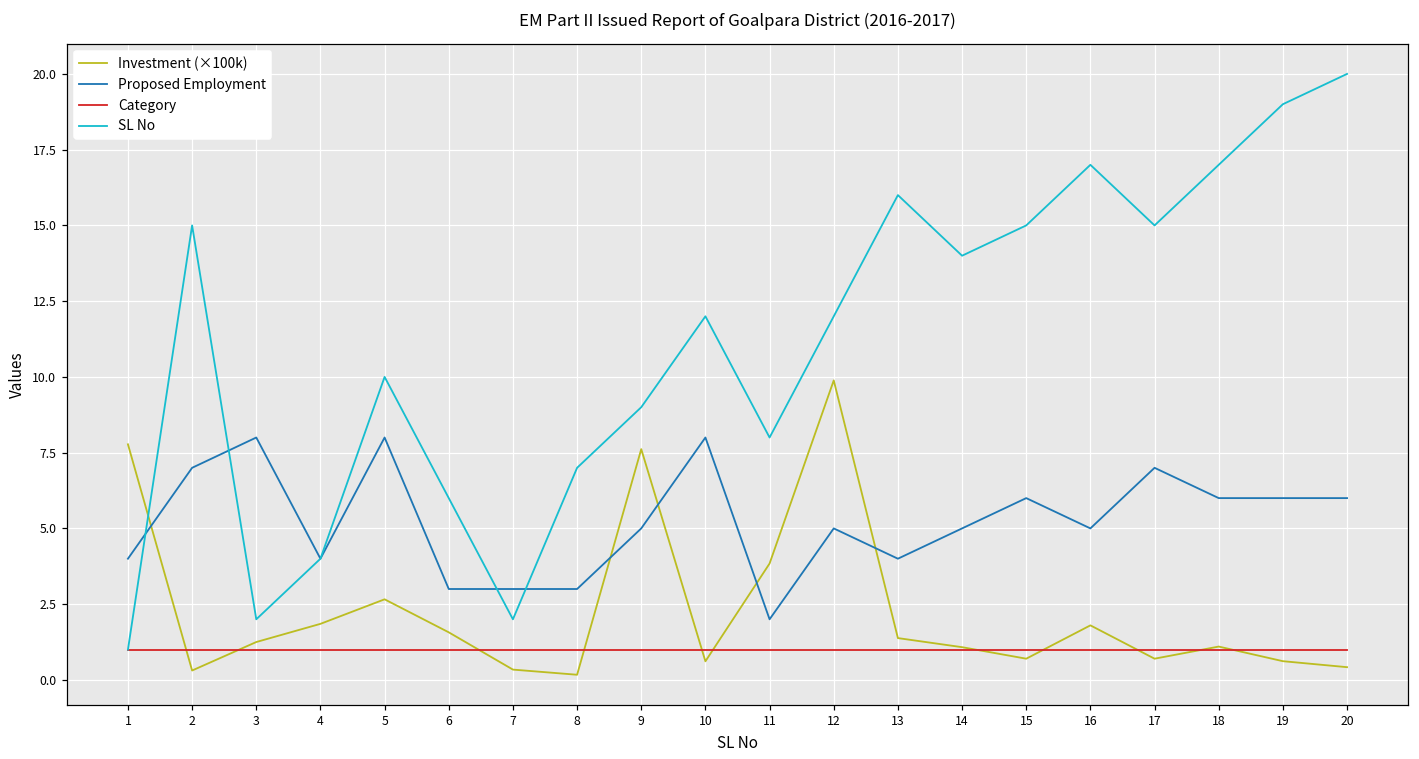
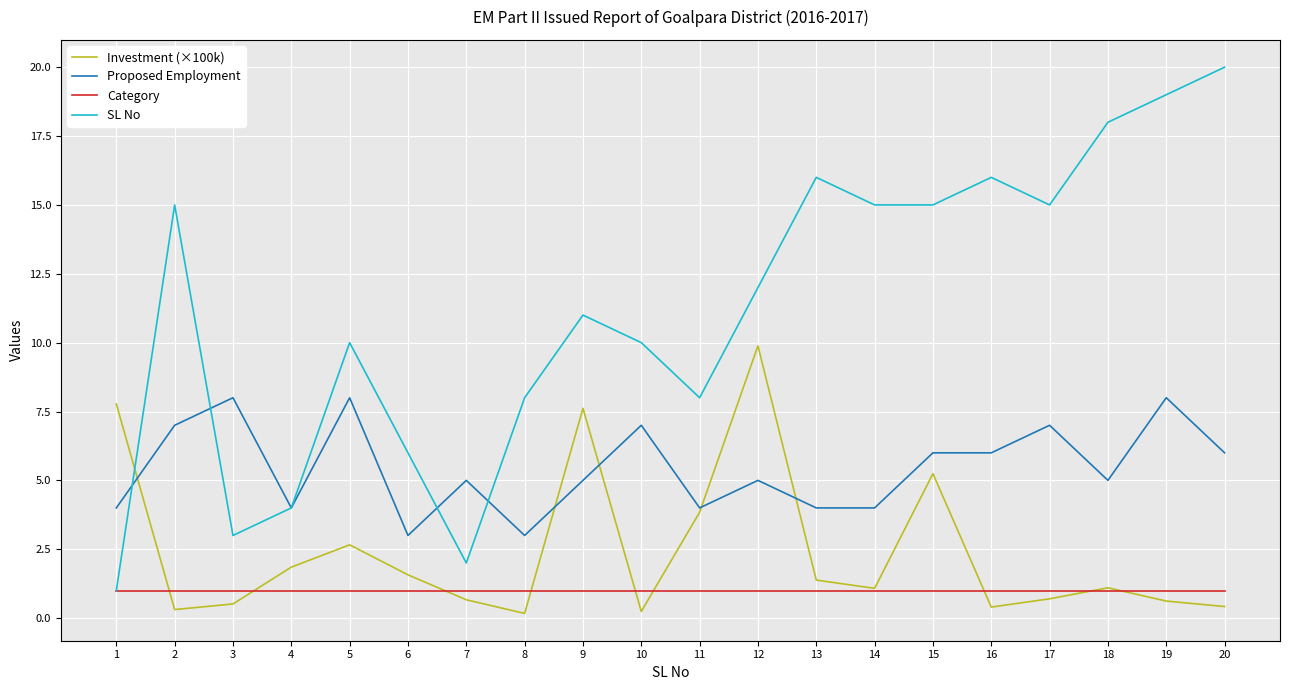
  {
    "Investment (×100k)": {
      "1": 7.8,
      "2": 0.3,
-     "3": 1.3,
+     "3": 0.5,
      "4": 1.9,
      "5": 2.7,
      "6": 1.6,
-     "7": 0.3,
+     "7": 0.7,
      "8": 0.2,
      "9": 7.6,
-     "10": 0.6,
+     "10": 0.2,
      "11": 3.8,
      "12": 9.9,
      "13": 1.4,
-     "15": 0.7,
-     "16": 1.8,
+     "15": 5.2,
+     "16": 0.4,
      "17": 0.7,
      "18": 1.1,
      "19": 0.6,
      "20": 0.4
    },
    "Proposed Employment": {
      "1": 4,
      "2": 7,
      "3": 8,
      "5": 8,
      "6": 3,
-     "7": 3,
+     "7": 5,
      "8": 3,
      "9": 5,
-     "10": 8,
-     "11": 2,
+     "10": 7,
+     "11": 4,
      "12": 5,
      "13": 4,
-     "14": 5,
+     "14": 4,
      "15": 6,
-     "16": 5,
+     "16": 6,
      "17": 7,
-     "18": 6,
-     "19": 6,
+     "18": 5,
+     "19": 8,
      "20": 6
    },
    "Category": {
      "2": 1.0,
      "3": 1.0,
      "4": 1.0,
      "5": 1.0,
      "6": 1.0,
      "7": 1.0,
      "8": 1.0,
      "9": 1.0,
      "10": 1.0,
      "11": 1.0,
      "12": 1.0,
      "13": 1.0,
      "15": 1.0,
      "16": 1.0,
      "17": 1.0,
      "18": 1.0,
      "19": 1.0,
      "20": 1.0
    },
    "SL No": {
      "2": 15,
-     "3": 2,
+     "3": 3,
      "5": 10,
      "6": 6,
      "7": 2,
-     "8": 7,
-     "9": 9,
-     "10": 12,
+     "8": 8,
+     "9": 11,
+     "10": 10,
      "11": 8,
      "12": 12,
      "13": 16,
-     "14": 14,
+     "14": 15,
      "15": 15,
-     "16": 17,
+     "16": 16,
      "17": 15,
-     "18": 17,
+     "18": 18,
      "19": 19,
      "20": 20
    }
  }
